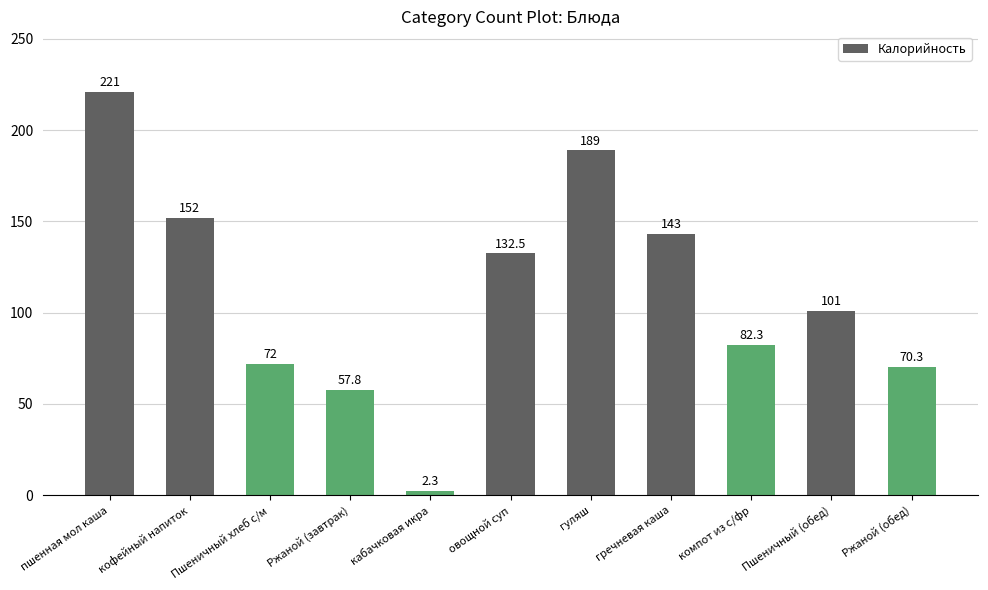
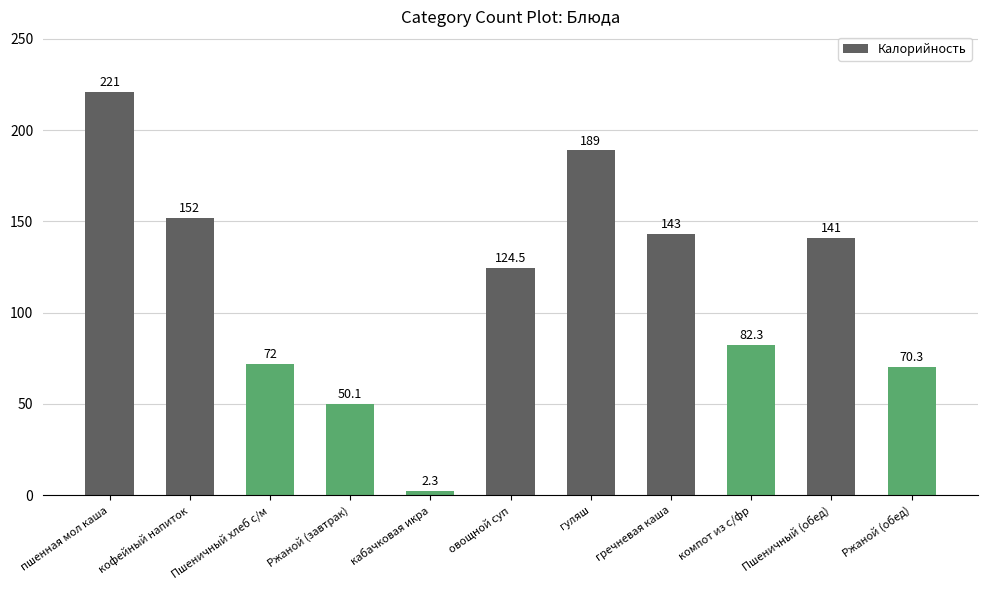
  {
    "пшенная мол каша": 221,
    "кофейный напиток": 152,
    "Пшеничный хлеб с/м": 72,
-   "Ржаной (завтрак)": 57.8,
+   "Ржаной (завтрак)": 50.1,
    "кабачковая икра": 2.3,
-   "овощной суп": 132.5,
+   "овощной суп": 124.5,
    "гуляш": 189,
    "гречневая каша": 143,
    "компот из с/фр": 82.3,
-   "Пшеничный (обед)": 101,
+   "Пшеничный (обед)": 141,
    "Ржаной (обед)": 70.3
  }
